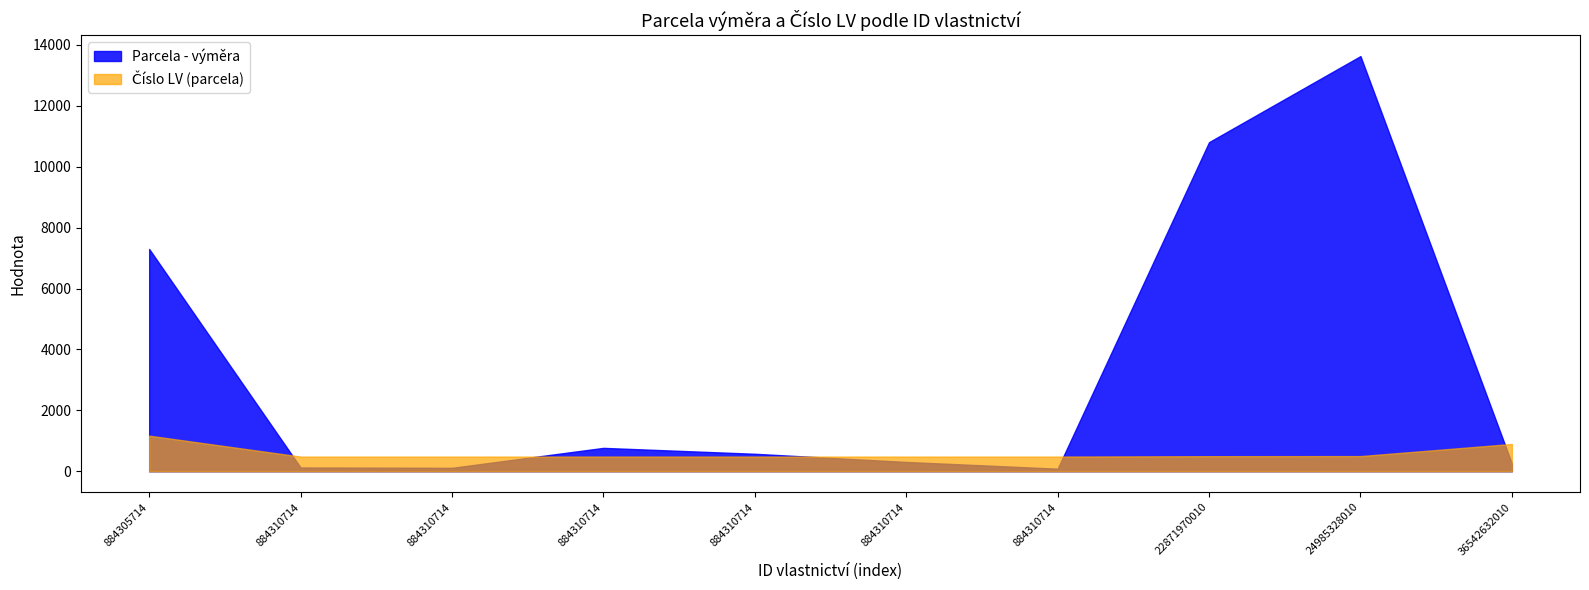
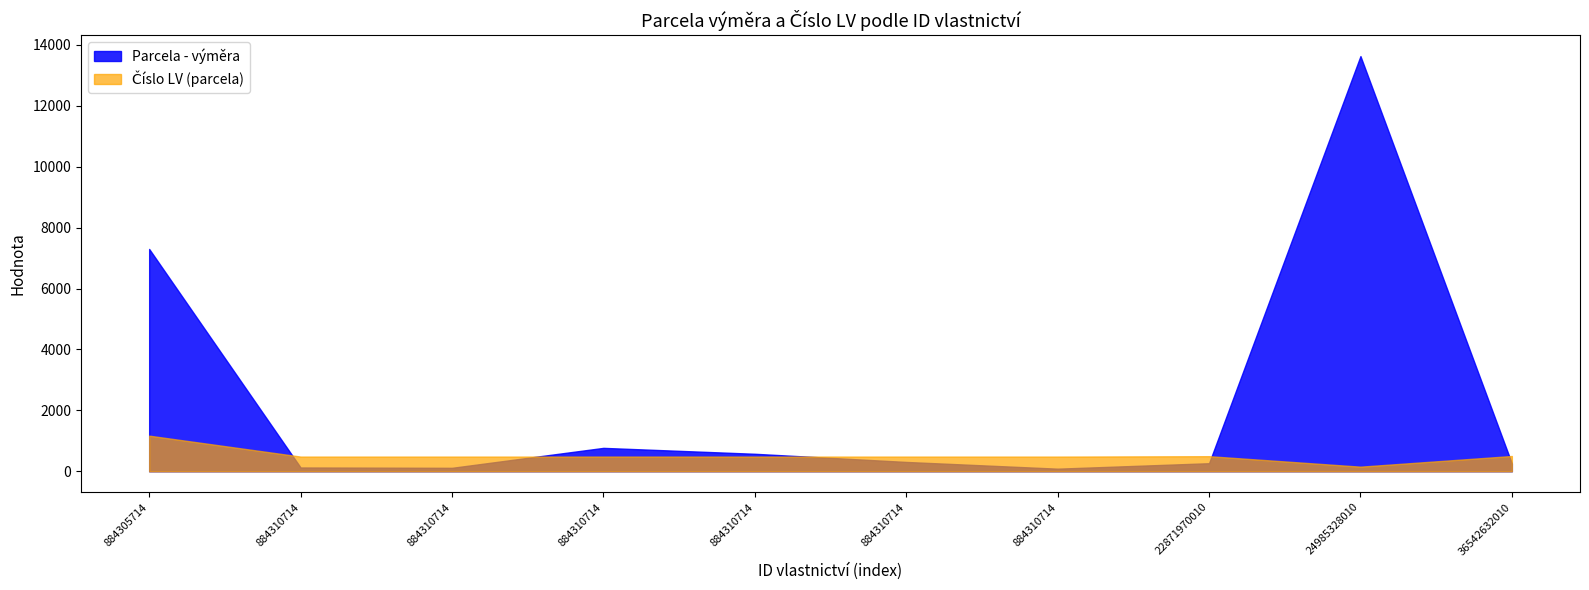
  {
    "Parcela - výměra": {
      "884305714": 7300,
-     "22871970010": 10800,
+     "22871970010": 300,
      "24985328010": 13600,
      "36542632010": 300
    },
    "Číslo LV (parcela)": {
      "884305714": 1200,
      "22871970010": 500,
-     "24985328010": 500,
-     "36542632010": 900
+     "24985328010": 200,
+     "36542632010": 500
    }
  }
